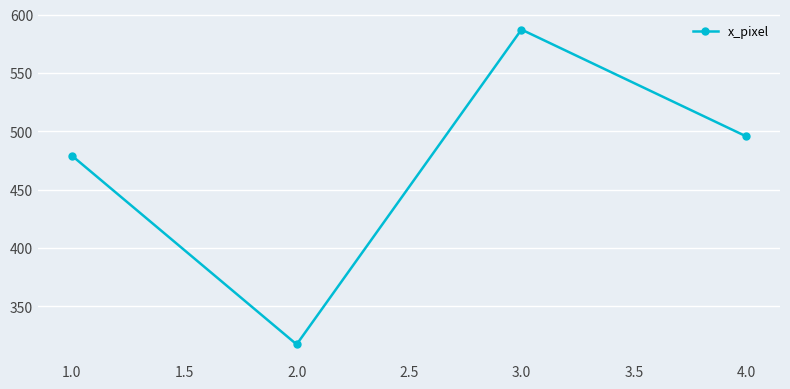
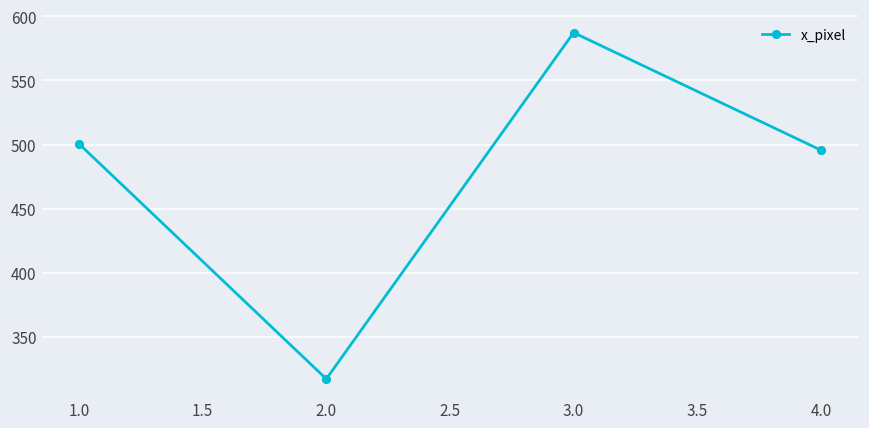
  {
-   "1.0": 479,
+   "1.0": 501,
    "2.0": 317,
    "3.0": 587,
    "4.0": 496
  }
